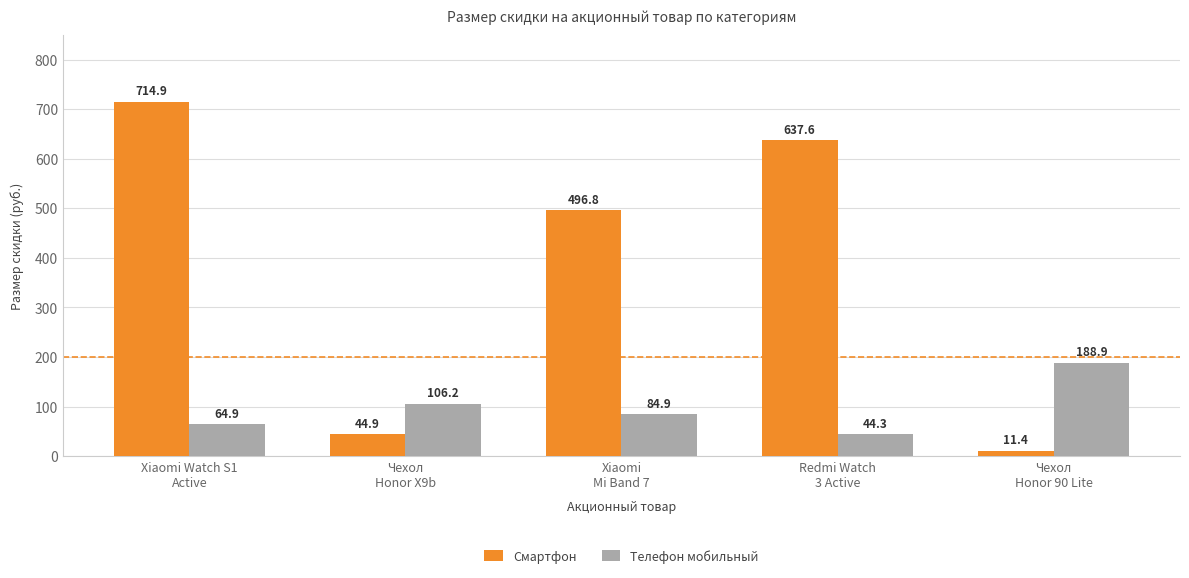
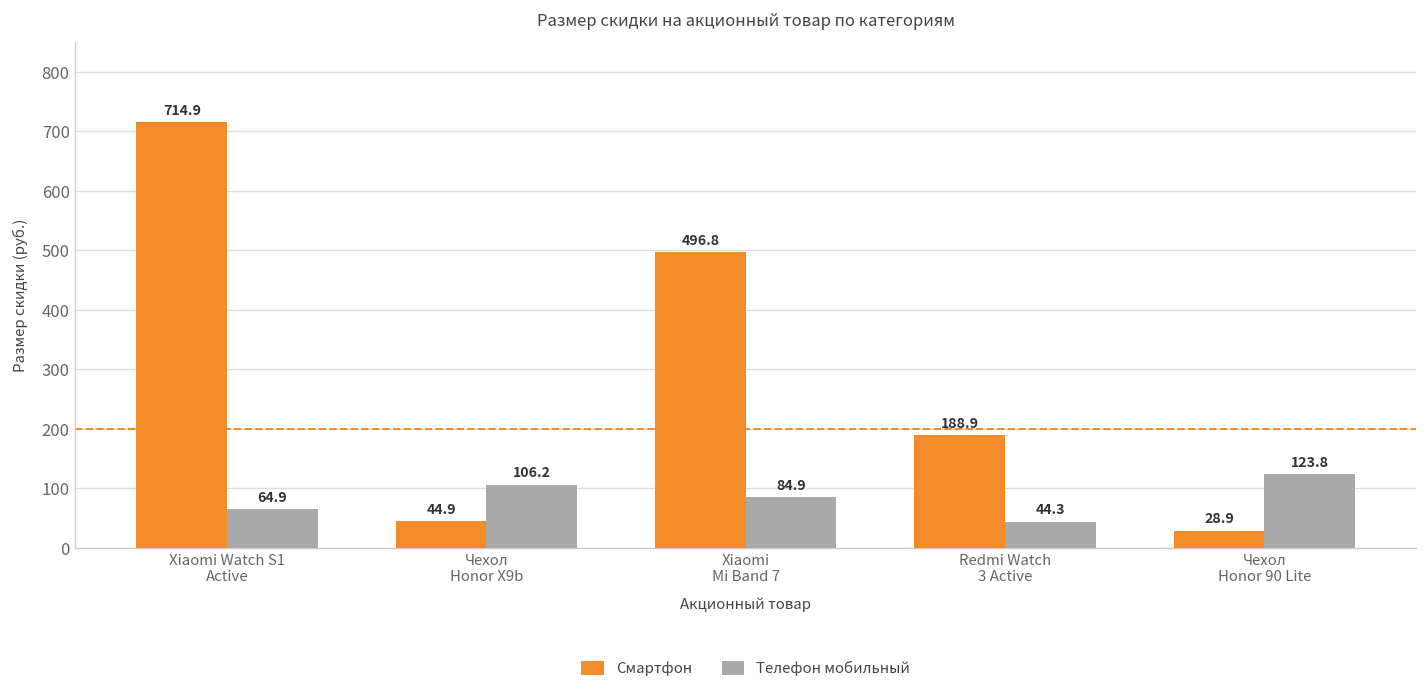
  {
    "Смартфон": {
      "Xiaomi Watch S1 Active": 714.9,
      "Чехол Honor X9b": 44.9,
      "Xiaomi Mi Band 7": 496.8,
-     "Redmi Watch 3 Active": 637.6,
-     "Чехол Honor 90 Lite": 11.4
+     "Redmi Watch 3 Active": 188.9,
+     "Чехол Honor 90 Lite": 28.9
    },
    "Телефон мобильный": {
      "Xiaomi Watch S1 Active": 64.9,
      "Чехол Honor X9b": 106.2,
      "Xiaomi Mi Band 7": 84.9,
      "Redmi Watch 3 Active": 44.3,
-     "Чехол Honor 90 Lite": 188.9
+     "Чехол Honor 90 Lite": 123.8
    }
  }
